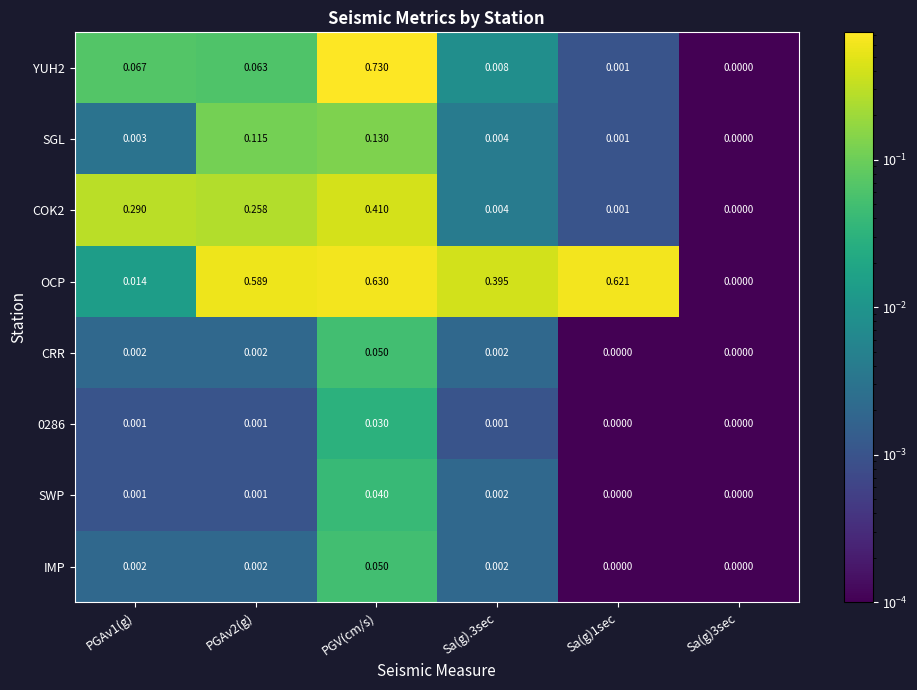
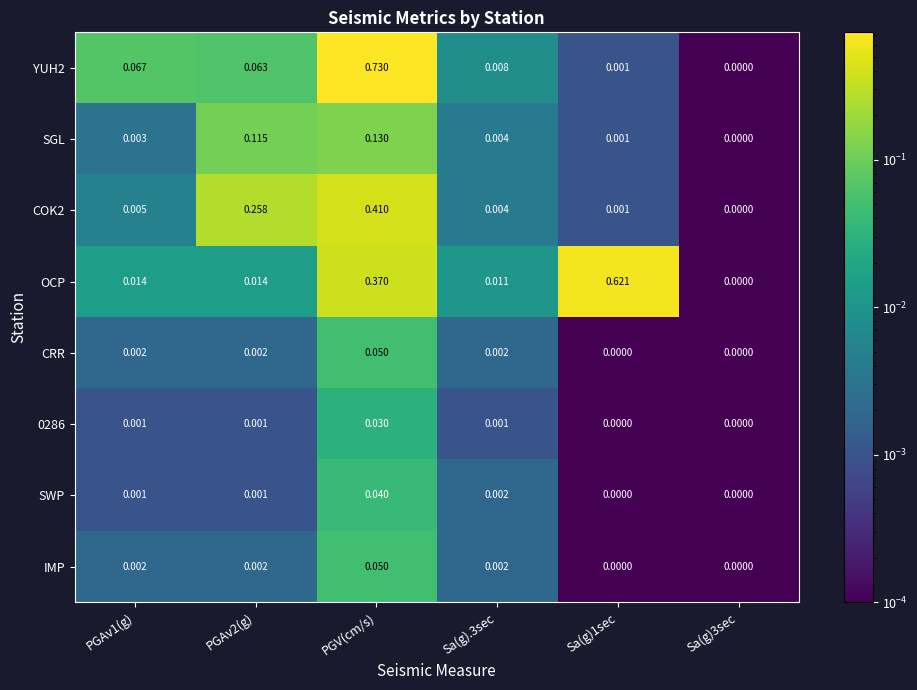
  {
    "YUH2": {
      "PGAv1(g)": 0.067,
      "PGAv2(g)": 0.063,
      "PGV(cm/s)": 0.730,
      "Sa(g).3sec": 0.008,
      "Sa(g)1sec": 0.001,
      "Sa(g)3sec": 0.0000
    },
    "SGL": {
      "PGAv1(g)": 0.003,
      "PGAv2(g)": 0.115,
      "PGV(cm/s)": 0.130,
      "Sa(g).3sec": 0.004,
      "Sa(g)1sec": 0.001,
      "Sa(g)3sec": 0.0000
    },
    "COK2": {
-     "PGAv1(g)": 0.290,
+     "PGAv1(g)": 0.005,
      "PGAv2(g)": 0.258,
      "PGV(cm/s)": 0.410,
      "Sa(g).3sec": 0.004,
      "Sa(g)1sec": 0.001,
      "Sa(g)3sec": 0.0000
    },
    "OCP": {
      "PGAv1(g)": 0.014,
-     "PGAv2(g)": 0.589,
-     "PGV(cm/s)": 0.630,
-     "Sa(g).3sec": 0.395,
+     "PGAv2(g)": 0.014,
+     "PGV(cm/s)": 0.370,
+     "Sa(g).3sec": 0.011,
      "Sa(g)1sec": 0.621,
      "Sa(g)3sec": 0.0000
    },
    "CRR": {
      "PGAv1(g)": 0.002,
      "PGAv2(g)": 0.002,
      "PGV(cm/s)": 0.050,
      "Sa(g).3sec": 0.002,
      "Sa(g)1sec": 0.0000,
      "Sa(g)3sec": 0.0000
    },
    "0286": {
      "PGAv1(g)": 0.001,
      "PGAv2(g)": 0.001,
      "PGV(cm/s)": 0.030,
      "Sa(g).3sec": 0.001,
      "Sa(g)1sec": 0.0000,
      "Sa(g)3sec": 0.0000
    },
    "SWP": {
      "PGAv1(g)": 0.001,
      "PGAv2(g)": 0.001,
      "PGV(cm/s)": 0.040,
      "Sa(g).3sec": 0.002,
      "Sa(g)1sec": 0.0000,
      "Sa(g)3sec": 0.0000
    },
    "IMP": {
      "PGAv1(g)": 0.002,
      "PGAv2(g)": 0.002,
      "PGV(cm/s)": 0.050,
      "Sa(g).3sec": 0.002,
      "Sa(g)1sec": 0.0000,
      "Sa(g)3sec": 0.0000
    }
  }
